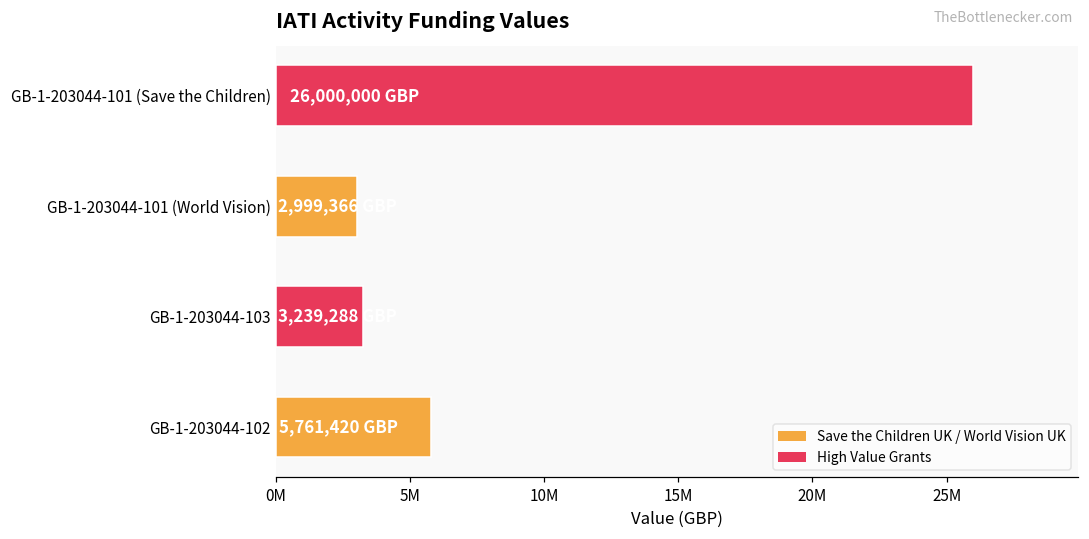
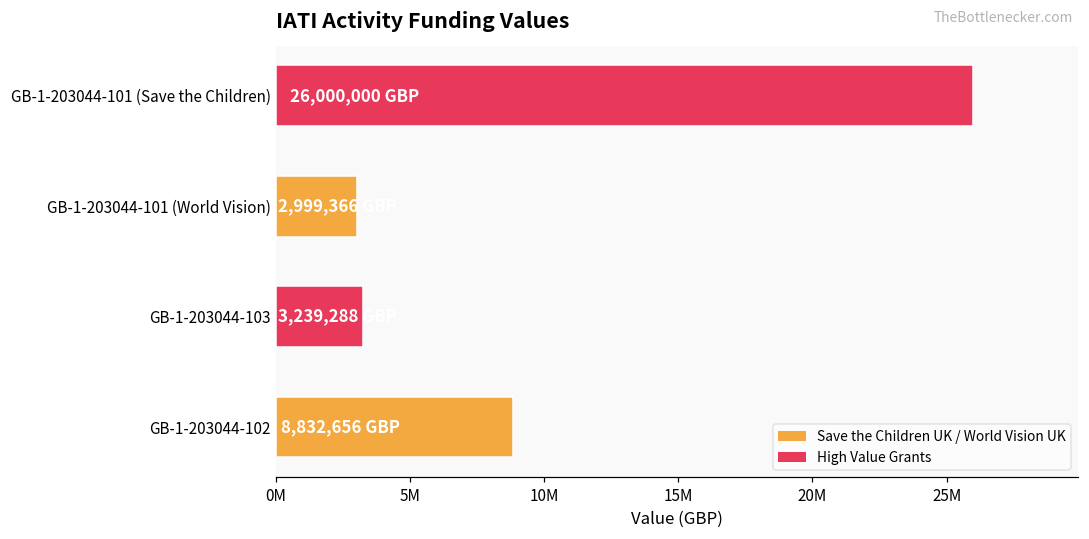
  {
    "GB-1-203044-101 (Save the Children)": "26,000,000",
    "GB-1-203044-101 (World Vision)": "2,999,366",
    "GB-1-203044-103": "3,239,288",
-   "GB-1-203044-102": "5,761,420"
+   "GB-1-203044-102": "8,832,656"
  }
